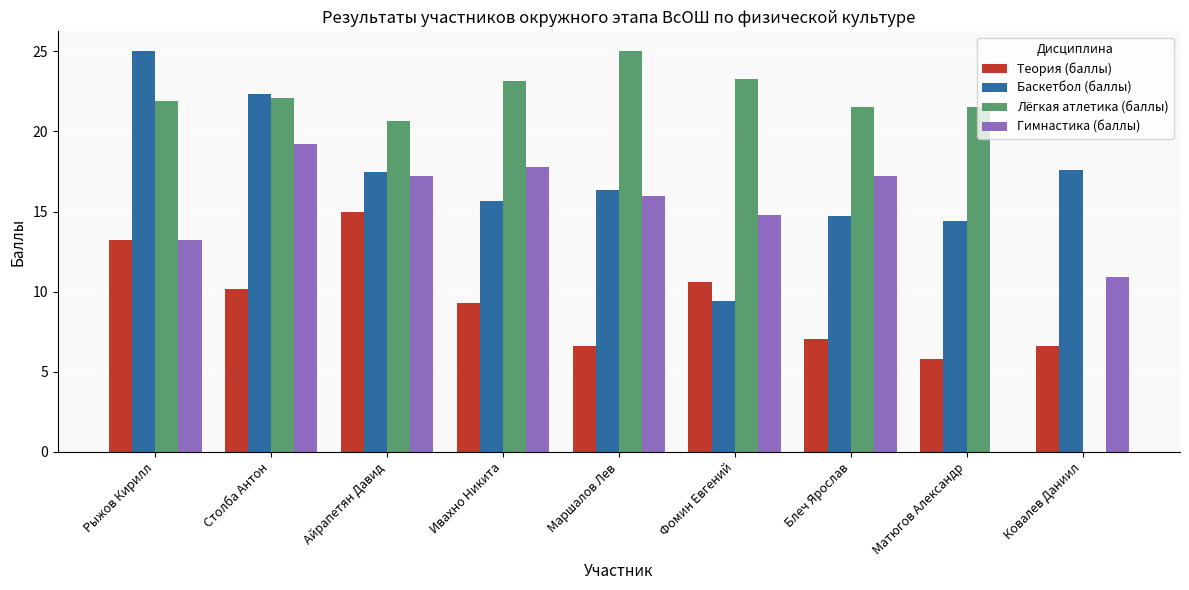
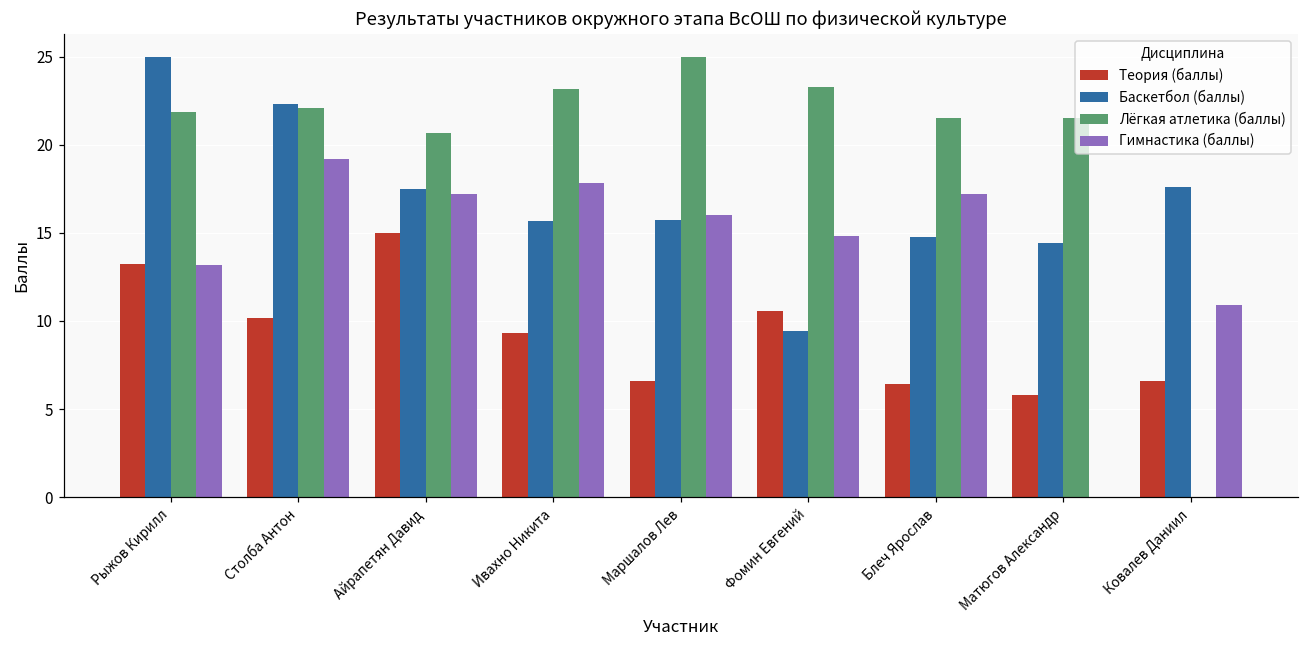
  {
    "Теория (баллы)": {
      "Рыжов Кирилл": 13.2,
      "Столба Антон": 10.1,
      "Айрапетян Давид": 15.0,
      "Ивахно Никита": 9.3,
      "Маршалов Лев": 6.6,
      "Фомин Евгений": 10.6,
-     "Блеч Ярослав": 7.1,
+     "Блеч Ярослав": 6.4,
      "Матюгов Александр": 5.8,
      "Ковалев Даниил": 6.6
    },
    "Баскетбол (баллы)": {
      "Рыжов Кирилл": 25.0,
      "Столба Антон": 22.3,
      "Айрапетян Давид": 17.5,
      "Ивахно Никита": 15.6,
-     "Маршалов Лев": 16.3,
+     "Маршалов Лев": 15.7,
      "Фомин Евгений": 9.4,
      "Блеч Ярослав": 14.7,
      "Матюгов Александр": 14.4,
      "Ковалев Даниил": 17.6
    },
    "Лёгкая атлетика (баллы)": {
      "Рыжов Кирилл": 21.9,
      "Столба Антон": 22.1,
      "Айрапетян Давид": 20.6,
      "Ивахно Никита": 23.2,
      "Маршалов Лев": 25.0,
      "Фомин Евгений": 23.3,
      "Блеч Ярослав": 21.5,
      "Ковалев Даниил": 0.0
    },
    "Гимнастика (баллы)": {
      "Рыжов Кирилл": 13.2,
      "Столба Антон": 19.2,
      "Айрапетян Давид": 17.2,
      "Ивахно Никита": 17.8,
      "Маршалов Лев": 16.0,
      "Фомин Евгений": 14.8,
      "Блеч Ярослав": 17.2,
      "Матюгов Александр": 0.0,
      "Ковалев Даниил": 10.9
    }
  }
